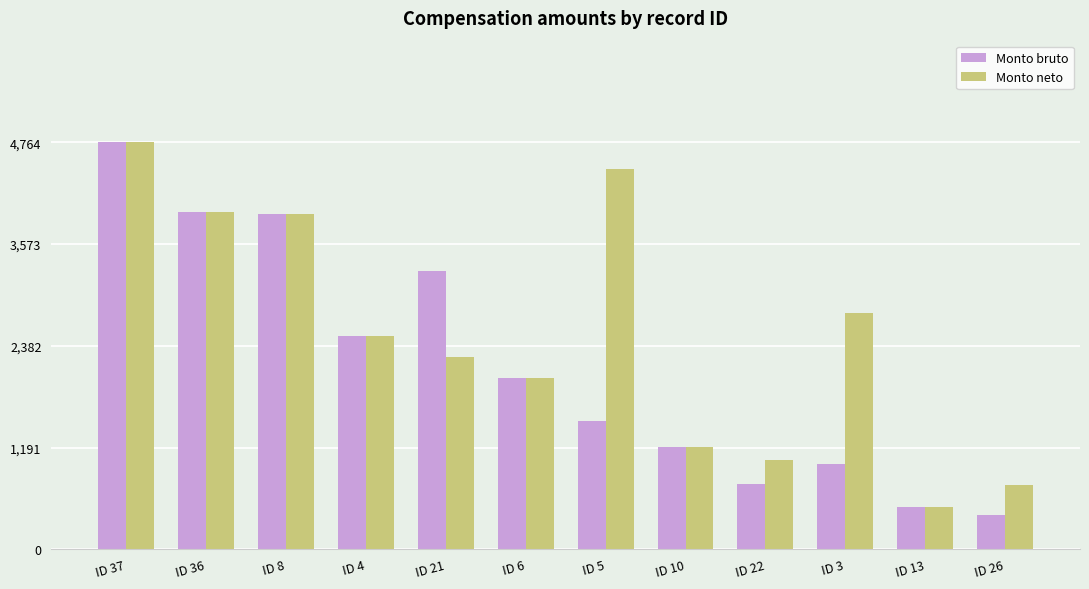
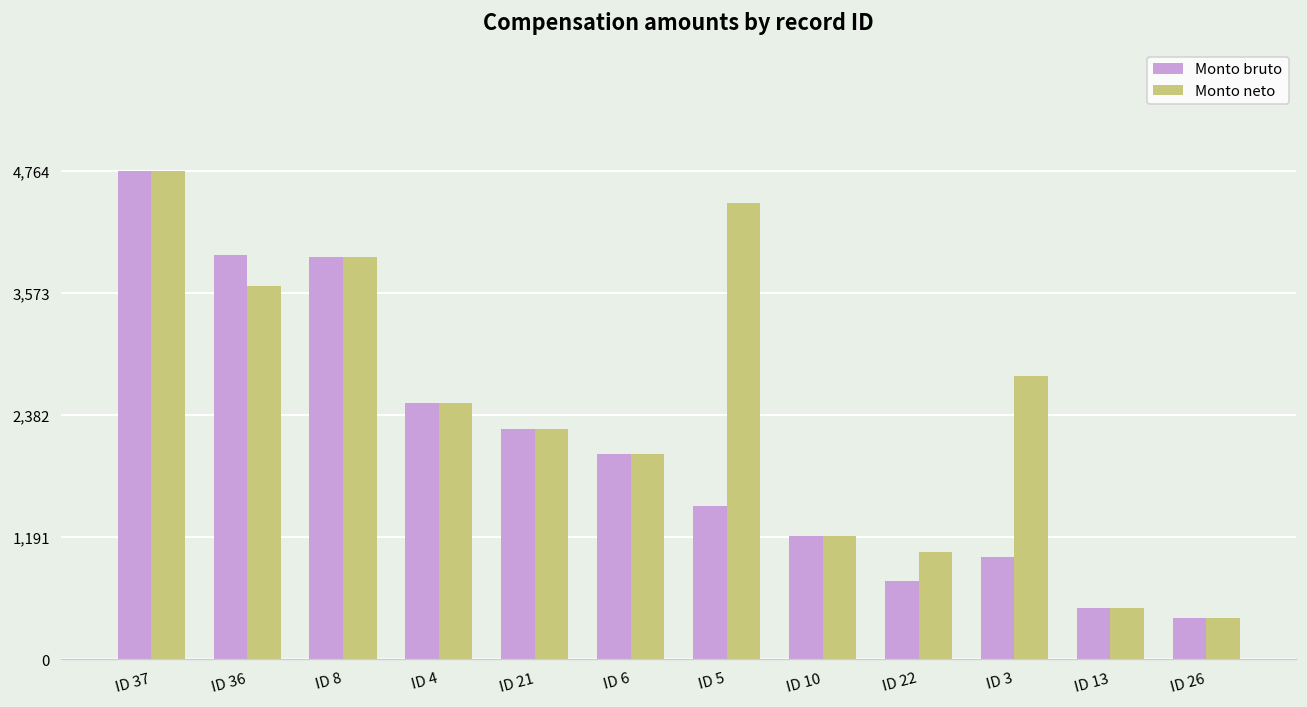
  {
    "Monto bruto": {
      "ID 37": "4,800",
      "ID 36": "3,900",
      "ID 8": "3,900",
      "ID 4": "2,500",
-     "ID 21": "3,300",
+     "ID 21": "2,300",
      "ID 6": "2,000",
      "ID 5": "1,500",
      "ID 10": "1,200",
      "ID 22": "800",
      "ID 3": "1,000",
      "ID 13": "500",
      "ID 26": "400"
    },
    "Monto neto": {
      "ID 37": "4,800",
-     "ID 36": "3,900",
+     "ID 36": "3,600",
      "ID 8": "3,900",
      "ID 4": "2,500",
      "ID 21": "2,300",
      "ID 6": "2,000",
      "ID 5": "4,500",
      "ID 10": "1,200",
      "ID 22": "1,100",
      "ID 3": "2,800",
      "ID 13": "500",
-     "ID 26": "700"
+     "ID 26": "400"
    }
  }
